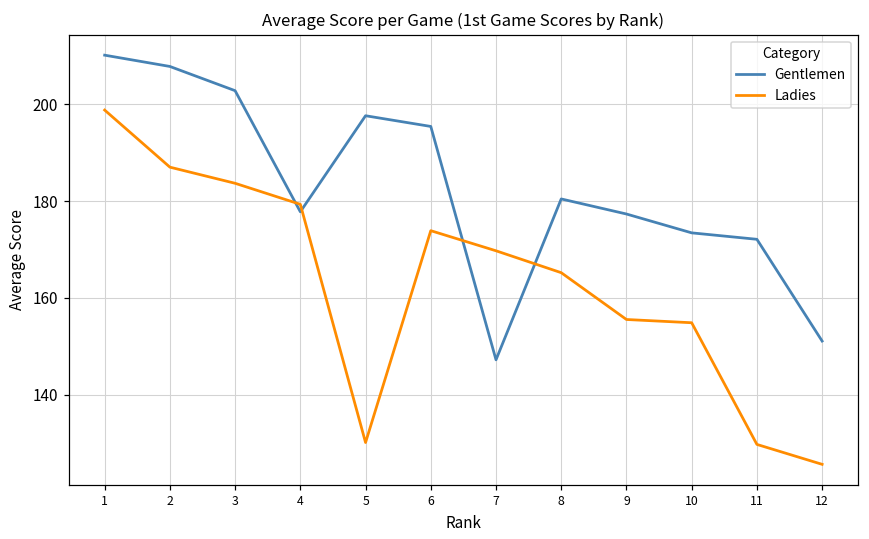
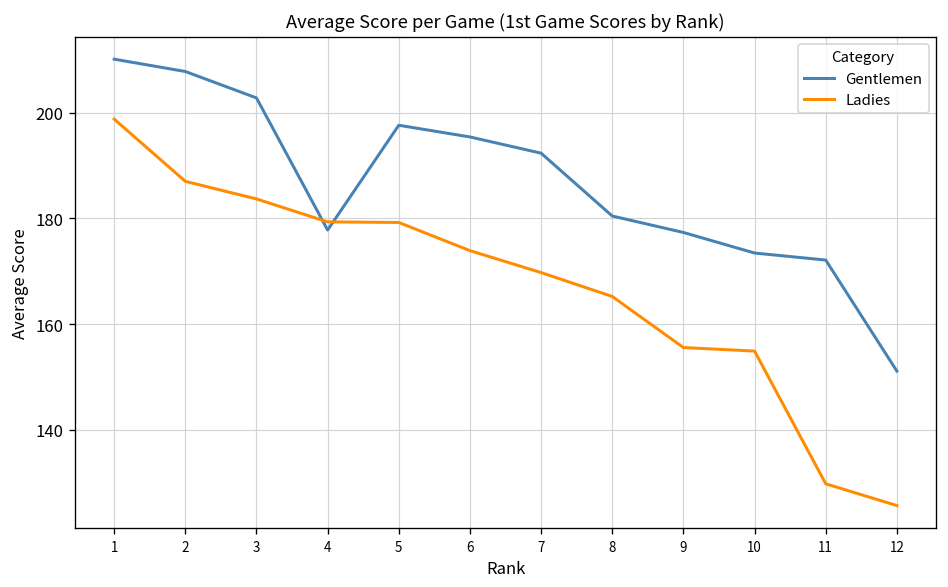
  {
    "Gentlemen": {
      "1": 210,
      "2": 208,
      "3": 203,
      "4": 178,
      "5": 198,
      "6": 195,
-     "7": 147,
+     "7": 192,
      "8": 180,
      "9": 177,
      "10": 173,
      "11": 172,
      "12": 151
    },
    "Ladies": {
      "1": 199,
      "2": 187,
      "3": 184,
      "4": 179,
-     "5": 130,
+     "5": 179,
      "6": 174,
      "7": 170,
      "8": 165,
      "9": 156,
      "10": 155,
      "11": 130,
      "12": 126
    }
  }
